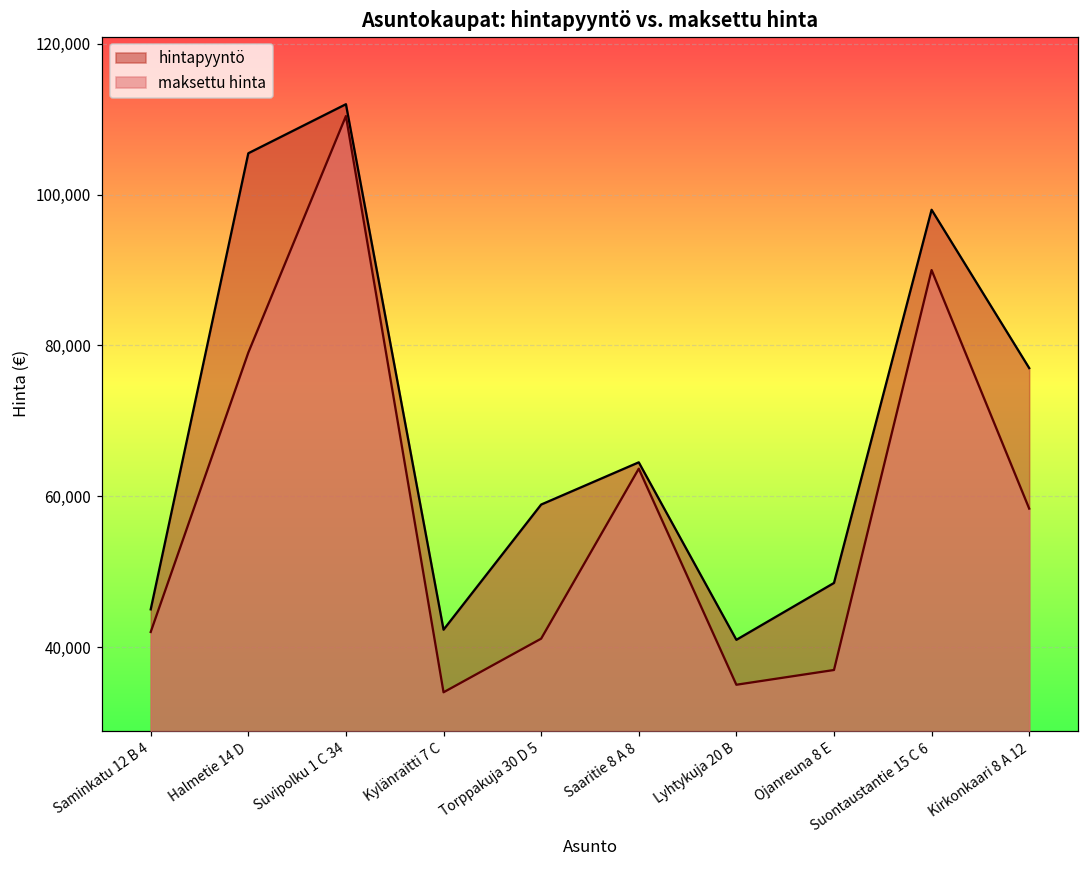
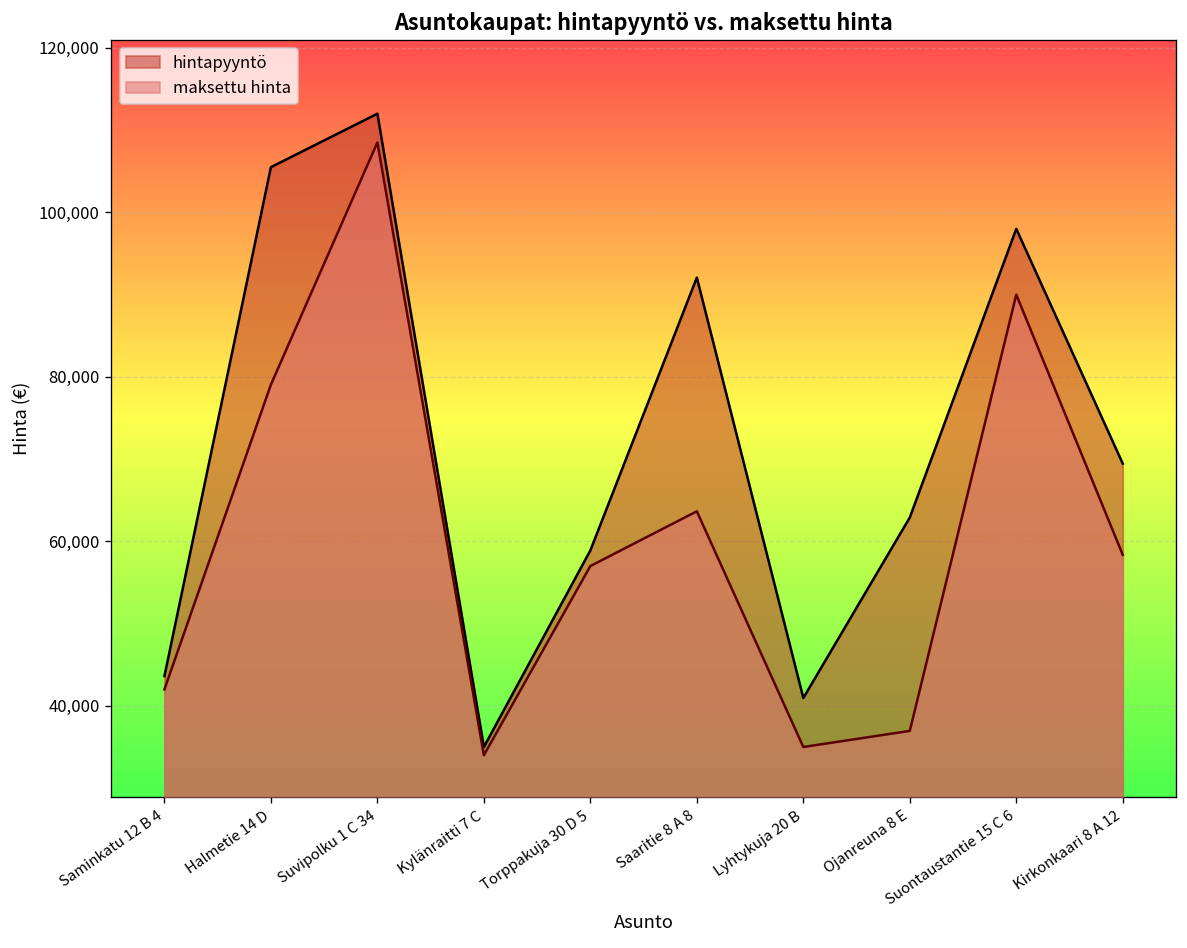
  {
    "hintapyyntö": {
-     "Saminkatu 12 B 4": "45,000",
+     "Saminkatu 12 B 4": "44,000",
      "Halmetie 14 D": "105,000",
      "Suvipolku 1 C 34": "112,000",
-     "Kylänraitti 7 C": "42,000",
+     "Kylänraitti 7 C": "35,000",
      "Torppakuja 30 D 5": "59,000",
-     "Saaritie 8 A 8": "65,000",
+     "Saaritie 8 A 8": "92,000",
      "Lyhtykuja 20 B": "41,000",
-     "Ojanreuna 8 E": "49,000",
+     "Ojanreuna 8 E": "63,000",
      "Suontaustantie 15 C 6": "98,000",
-     "Kirkonkaari 8 A 12": "77,000"
+     "Kirkonkaari 8 A 12": "69,000"
    },
    "maksettu hinta": {
      "Saminkatu 12 B 4": "42,000",
      "Halmetie 14 D": "79,000",
-     "Suvipolku 1 C 34": "110,000",
+     "Suvipolku 1 C 34": "109,000",
      "Kylänraitti 7 C": "34,000",
-     "Torppakuja 30 D 5": "41,000",
+     "Torppakuja 30 D 5": "57,000",
      "Saaritie 8 A 8": "64,000",
      "Lyhtykuja 20 B": "35,000",
      "Ojanreuna 8 E": "37,000",
      "Suontaustantie 15 C 6": "90,000",
      "Kirkonkaari 8 A 12": "58,000"
    }
  }
